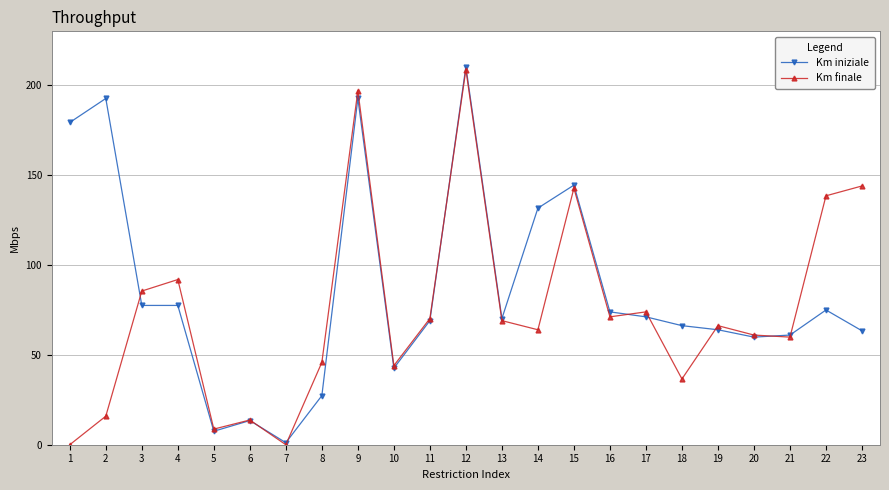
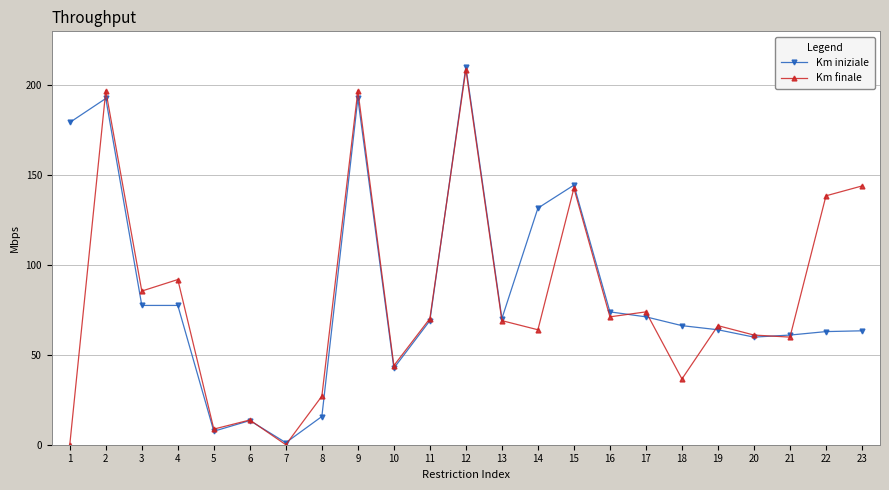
  {
    "Km iniziale": {
      "1": 179,
      "2": 193,
      "3": 78,
      "4": 78,
-     "8": 27,
+     "8": 16,
      "9": 193,
      "10": 43,
      "12": 210,
      "14": 132,
      "15": 144,
      "16": 74,
      "17": 71,
      "18": 66,
      "19": 64,
-     "22": 75,
+     "22": 63,
      "23": 63
    },
    "Km finale": {
      "1": 0,
-     "2": 16,
+     "2": 197,
      "3": 86,
      "4": 92,
-     "8": 46,
+     "8": 27,
      "9": 197,
      "10": 44,
      "12": 209,
      "14": 64,
      "15": 143,
      "16": 71,
      "17": 74,
      "18": 37,
      "19": 66,
      "22": 138,
      "23": 144
    }
  }
